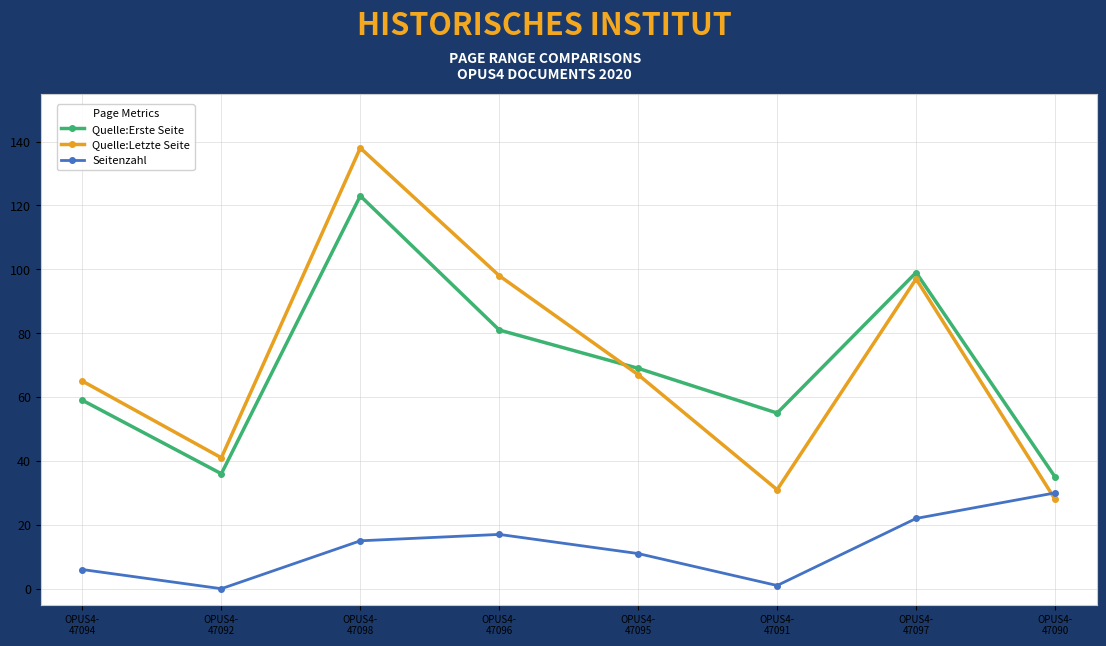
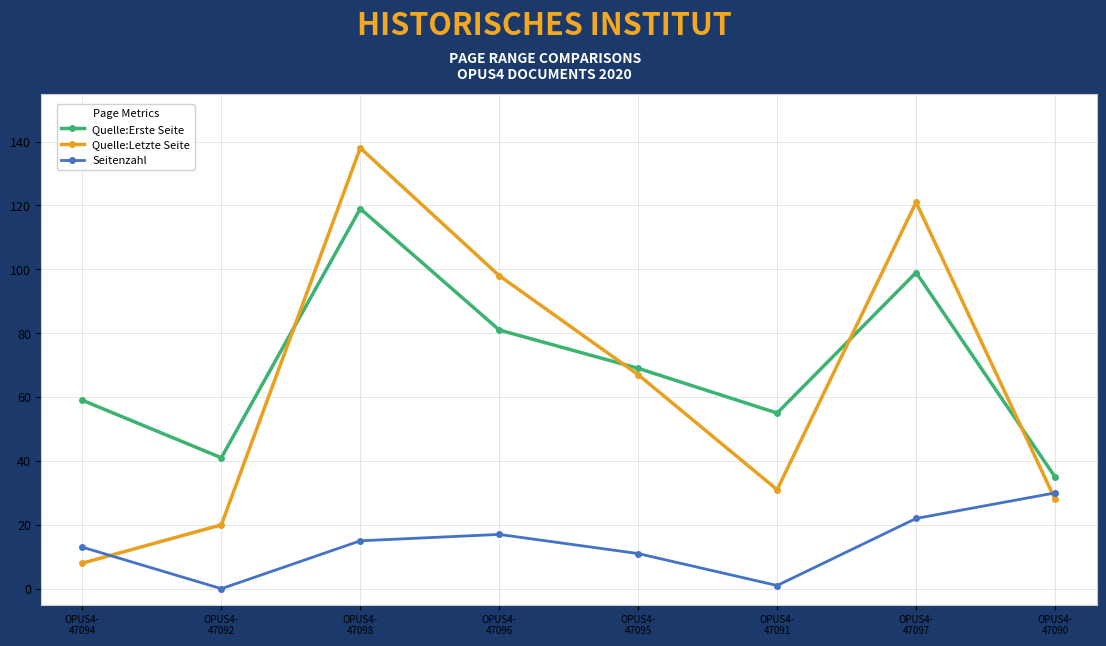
  {
    "Quelle:Erste Seite": {
      "OPUS4- 47094": 59,
-     "OPUS4- 47092": 36,
-     "OPUS4- 47098": 123,
+     "OPUS4- 47092": 41,
+     "OPUS4- 47098": 119,
      "OPUS4- 47096": 81,
      "OPUS4- 47095": 69,
      "OPUS4- 47091": 55,
      "OPUS4- 47097": 99,
      "OPUS4- 47090": 35
    },
    "Quelle:Letzte Seite": {
-     "OPUS4- 47094": 65,
-     "OPUS4- 47092": 41,
+     "OPUS4- 47094": 8,
+     "OPUS4- 47092": 20,
      "OPUS4- 47098": 138,
      "OPUS4- 47096": 98,
      "OPUS4- 47095": 67,
      "OPUS4- 47091": 31,
-     "OPUS4- 47097": 97,
+     "OPUS4- 47097": 121,
      "OPUS4- 47090": 28
    },
    "Seitenzahl": {
-     "OPUS4- 47094": 6,
+     "OPUS4- 47094": 13,
      "OPUS4- 47092": 0,
      "OPUS4- 47098": 15,
      "OPUS4- 47096": 17,
      "OPUS4- 47095": 11,
      "OPUS4- 47091": 1,
      "OPUS4- 47097": 22,
      "OPUS4- 47090": 30
    }
  }
